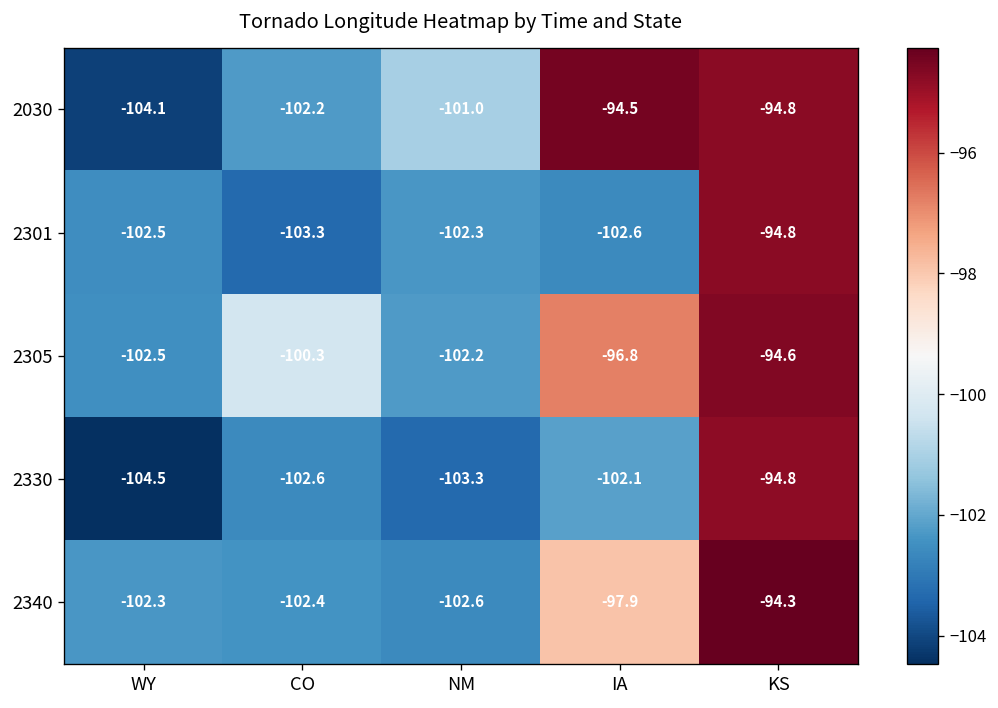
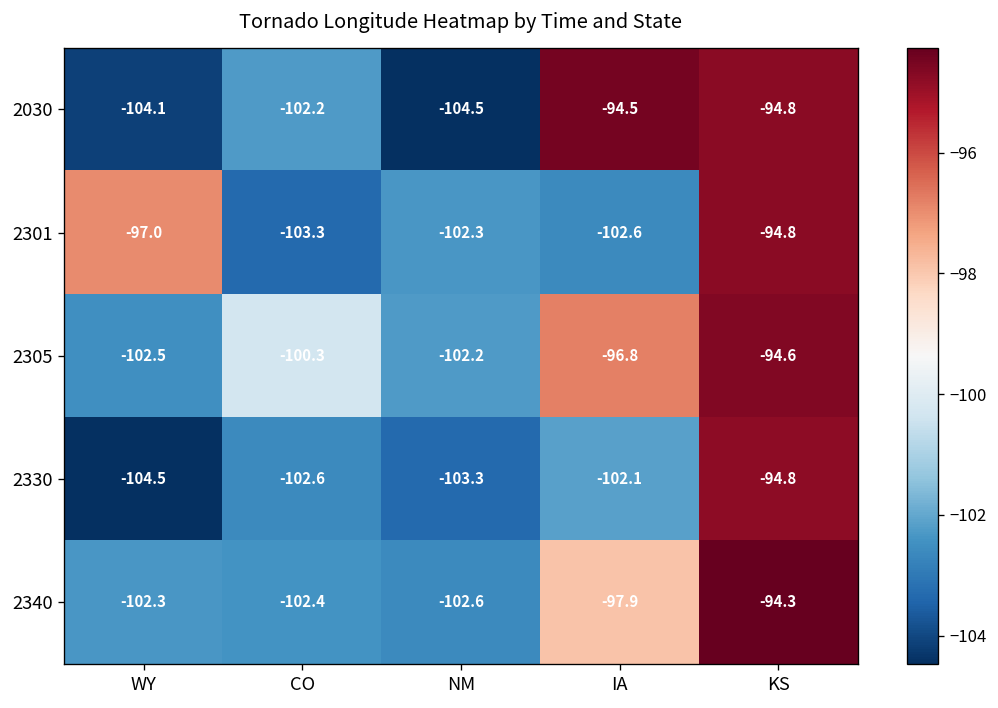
  {
    "2030": {
      "WY": -104.1,
      "CO": -102.2,
-     "NM": -101.0,
+     "NM": -104.5,
      "IA": -94.5,
      "KS": -94.8
    },
    "2301": {
-     "WY": -102.5,
+     "WY": -97.0,
      "CO": -103.3,
      "NM": -102.3,
      "IA": -102.6,
      "KS": -94.8
    },
    "2305": {
      "WY": -102.5,
      "NM": -102.2,
      "IA": -96.8,
      "KS": -94.6
    },
    "2330": {
      "WY": -104.5,
      "CO": -102.6,
      "NM": -103.3,
      "IA": -102.1,
      "KS": -94.8
    },
    "2340": {
      "WY": -102.3,
      "CO": -102.4,
      "NM": -102.6,
      "IA": -97.9,
      "KS": -94.3
    }
  }
